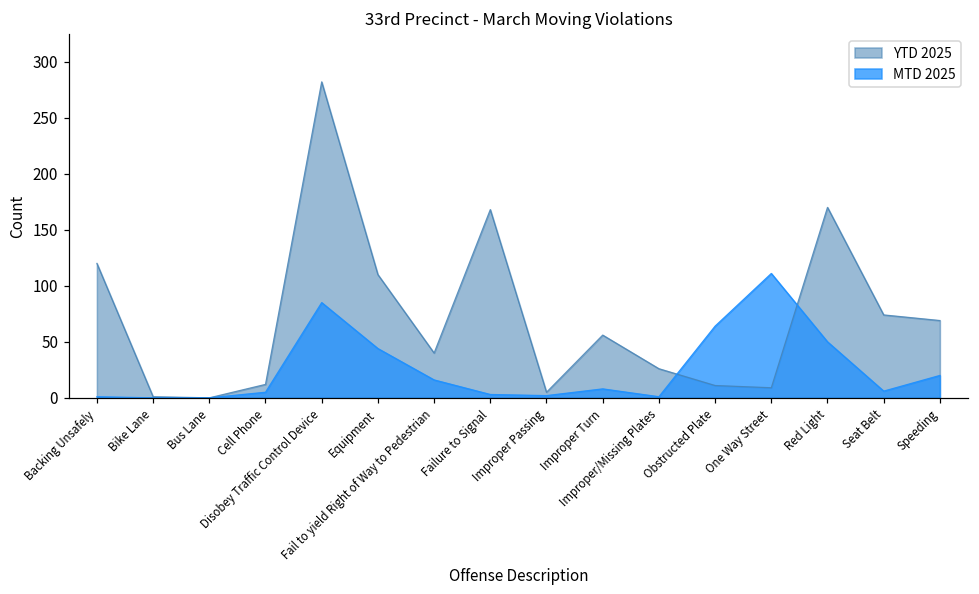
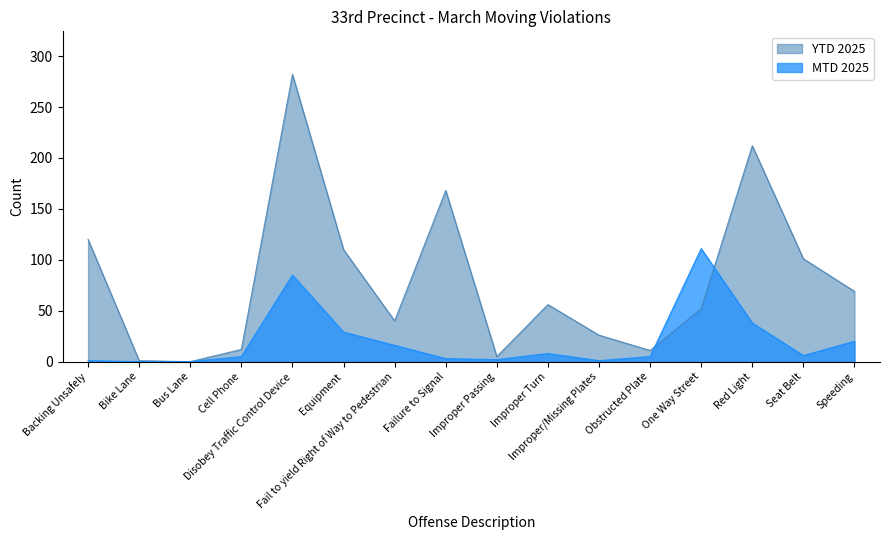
  {
    "YTD 2025": {
      "Backing Unsafely": 120,
      "Cell Phone": 12,
      "Disobey Traffic Control Device": 282,
      "Equipment": 110,
      "Fail to yield Right of Way to Pedestrian": 40,
      "Failure to Signal": 168,
      "Improper Passing": 5,
      "Improper Turn": 56,
      "Improper/Missing Plates": 26,
      "Obstructed Plate": 11,
-     "One Way Street": 9,
-     "Red Light": 170,
-     "Seat Belt": 74,
+     "One Way Street": 52,
+     "Red Light": 212,
+     "Seat Belt": 101,
      "Speeding": 69
    },
    "MTD 2025": {
      "Backing Unsafely": 1,
      "Cell Phone": 5,
      "Disobey Traffic Control Device": 85,
-     "Equipment": 44,
+     "Equipment": 29,
      "Fail to yield Right of Way to Pedestrian": 16,
      "Failure to Signal": 3,
      "Improper Passing": 2,
      "Improper Turn": 8,
      "Improper/Missing Plates": 1,
-     "Obstructed Plate": 64,
+     "Obstructed Plate": 5,
      "One Way Street": 111,
-     "Red Light": 50,
+     "Red Light": 38,
      "Seat Belt": 6,
      "Speeding": 20
    }
  }
